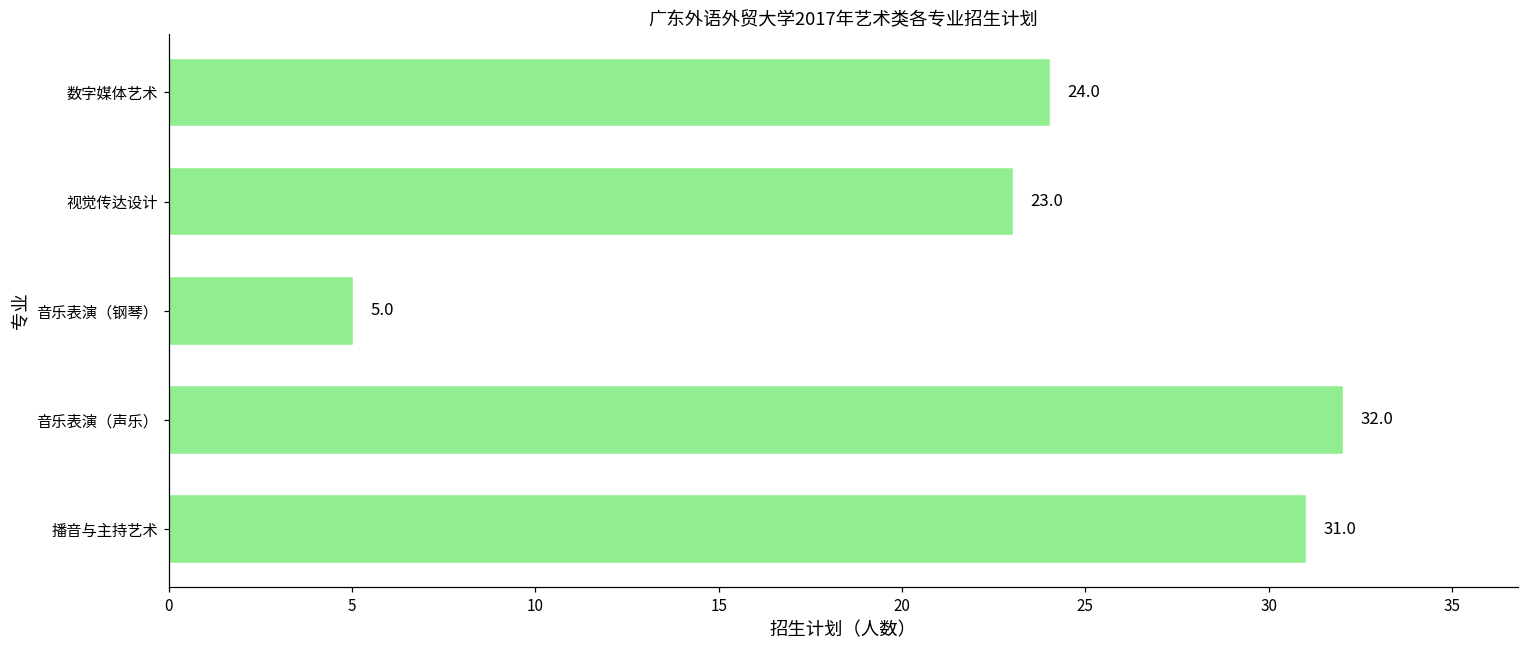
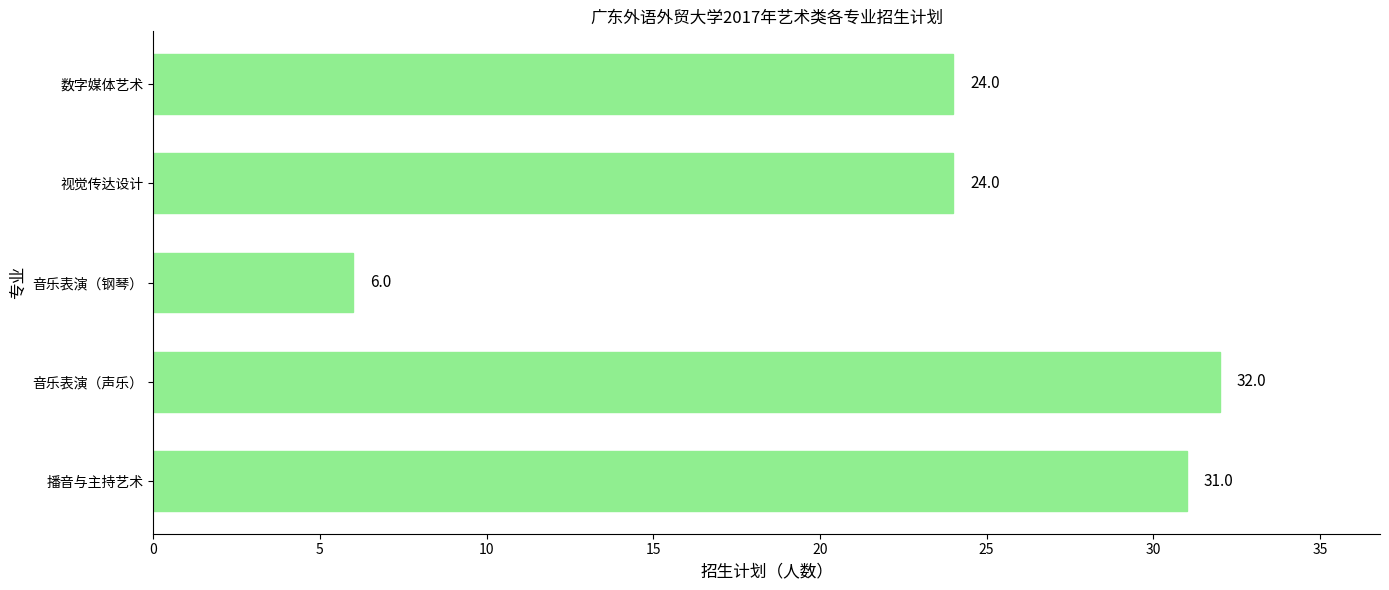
  {
    "数字媒体艺术": 24.0,
-   "视觉传达设计": 23.0,
-   "音乐表演（钢琴）": 5.0,
+   "视觉传达设计": 24.0,
+   "音乐表演（钢琴）": 6.0,
    "音乐表演（声乐）": 32.0,
    "播音与主持艺术": 31.0
  }
